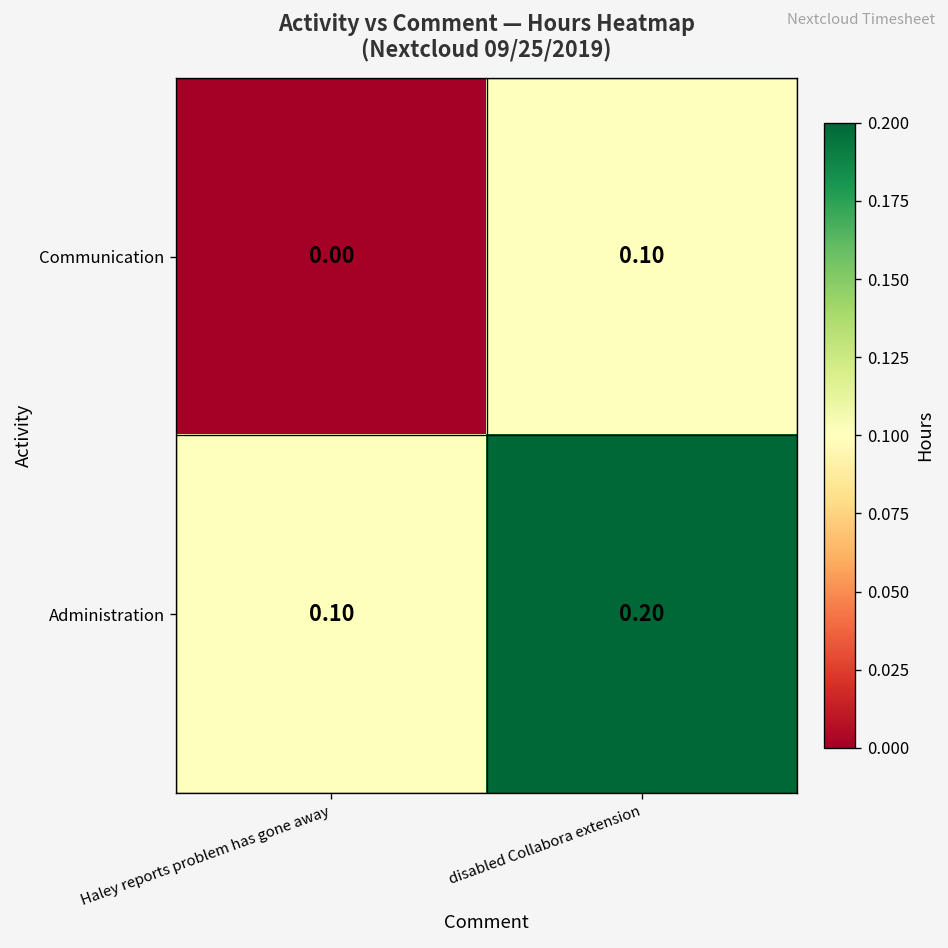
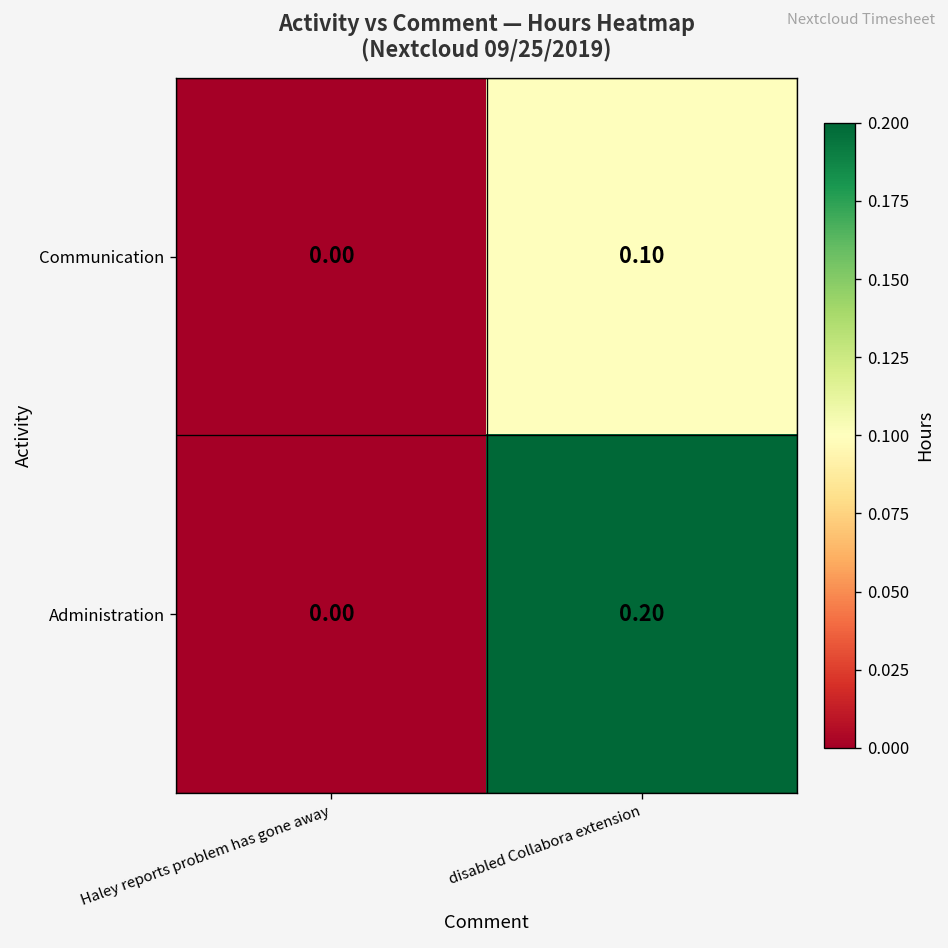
  {
    "Communication": {
      "Haley reports problem has gone away": 0.00,
      "disabled Collabora extension": 0.10
    },
    "Administration": {
-     "Haley reports problem has gone away": 0.10,
+     "Haley reports problem has gone away": 0.00,
      "disabled Collabora extension": 0.20
    }
  }
